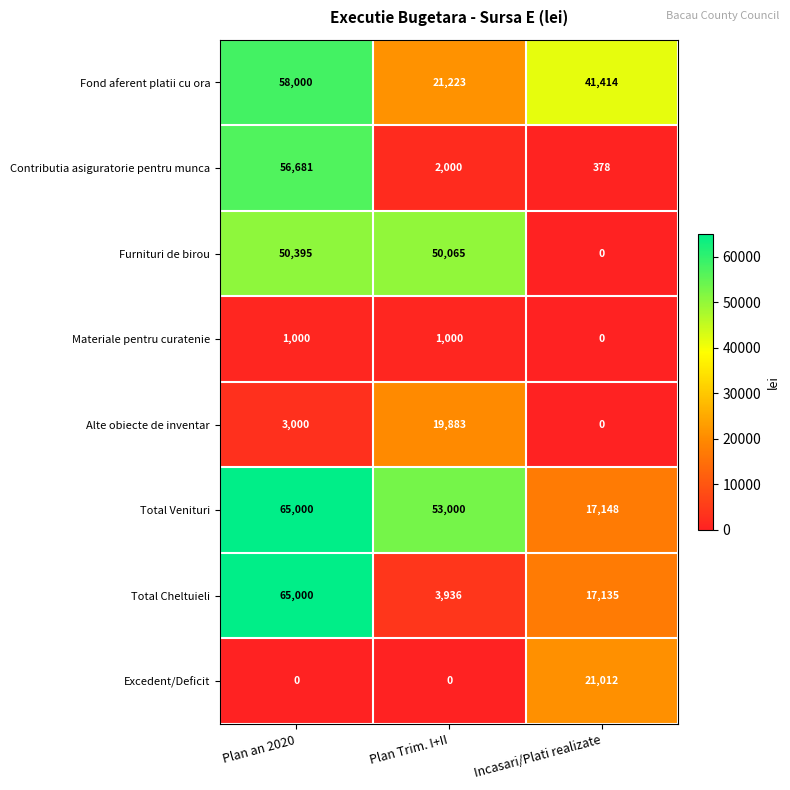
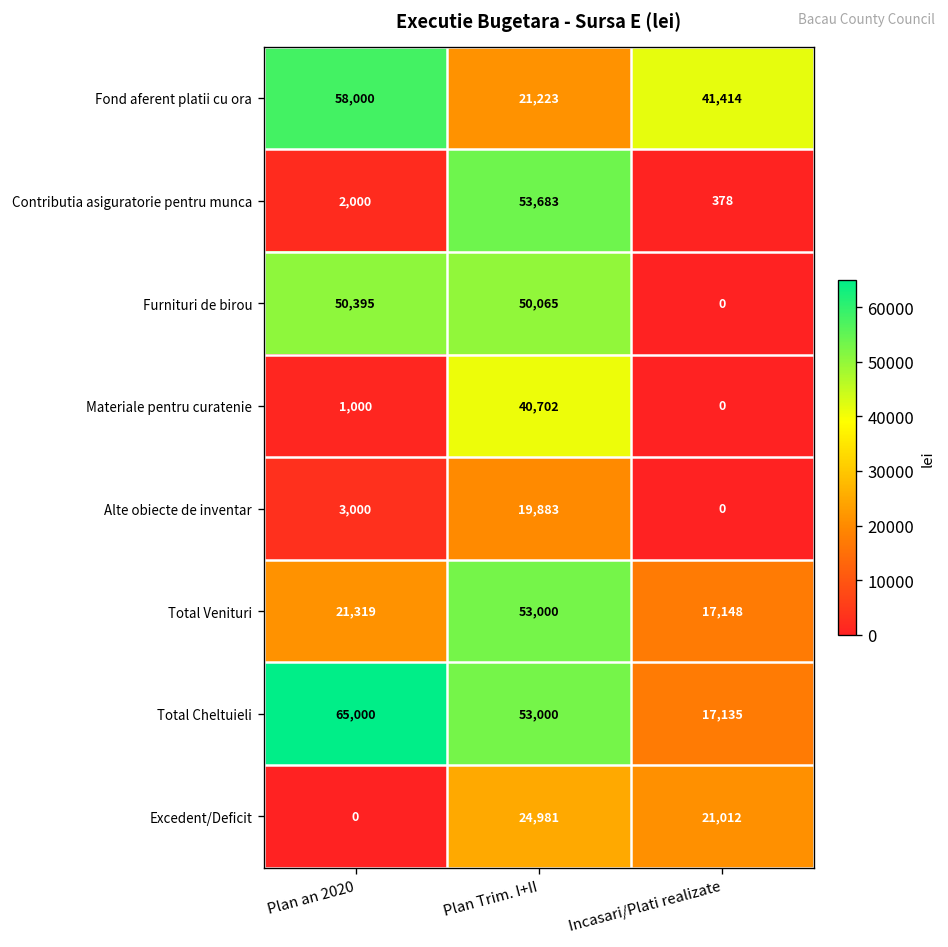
  {
    "Fond aferent platii cu ora": {
      "Plan an 2020": "58,000",
      "Plan Trim. I+II": "21,223",
      "Incasari/Plati realizate": "41,414"
    },
    "Contributia asiguratorie pentru munca": {
-     "Plan an 2020": "56,681",
-     "Plan Trim. I+II": "2,000",
+     "Plan an 2020": "2,000",
+     "Plan Trim. I+II": "53,683",
      "Incasari/Plati realizate": "378"
    },
    "Furnituri de birou": {
      "Plan an 2020": "50,395",
      "Plan Trim. I+II": "50,065",
      "Incasari/Plati realizate": "0"
    },
    "Materiale pentru curatenie": {
      "Plan an 2020": "1,000",
-     "Plan Trim. I+II": "1,000",
+     "Plan Trim. I+II": "40,702",
      "Incasari/Plati realizate": "0"
    },
    "Alte obiecte de inventar": {
      "Plan an 2020": "3,000",
      "Plan Trim. I+II": "19,883",
      "Incasari/Plati realizate": "0"
    },
    "Total Venituri": {
-     "Plan an 2020": "65,000",
+     "Plan an 2020": "21,319",
      "Plan Trim. I+II": "53,000",
      "Incasari/Plati realizate": "17,148"
    },
    "Total Cheltuieli": {
      "Plan an 2020": "65,000",
-     "Plan Trim. I+II": "3,936",
+     "Plan Trim. I+II": "53,000",
      "Incasari/Plati realizate": "17,135"
    },
    "Excedent/Deficit": {
      "Plan an 2020": "0",
-     "Plan Trim. I+II": "0",
+     "Plan Trim. I+II": "24,981",
      "Incasari/Plati realizate": "21,012"
    }
  }
